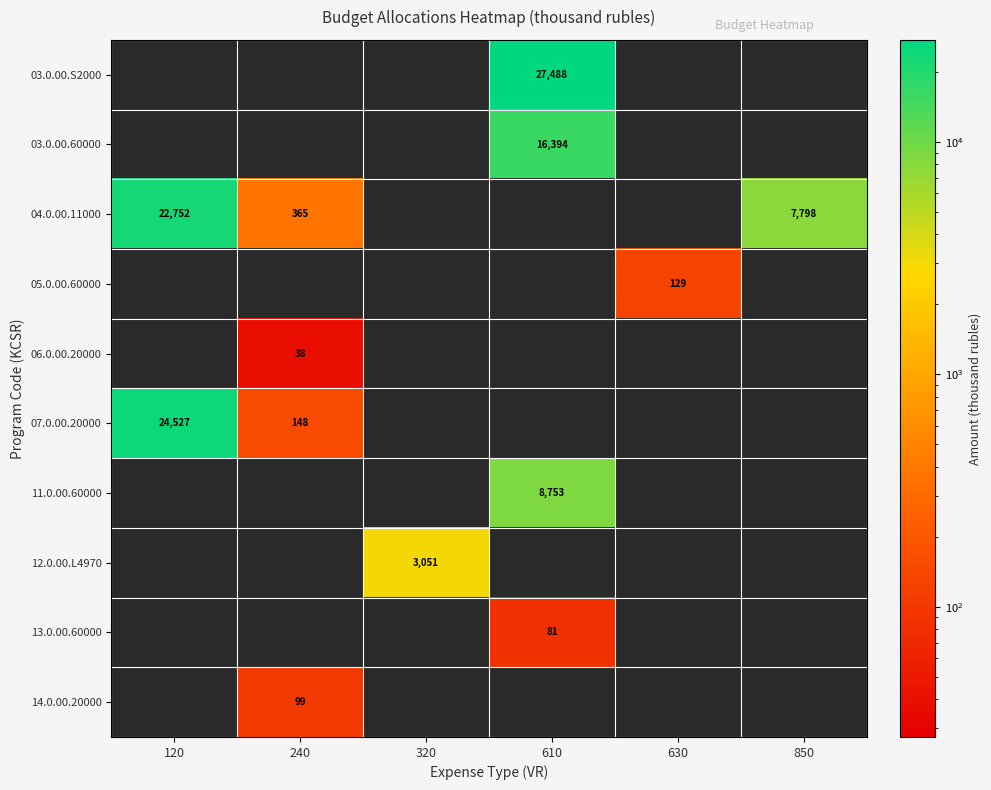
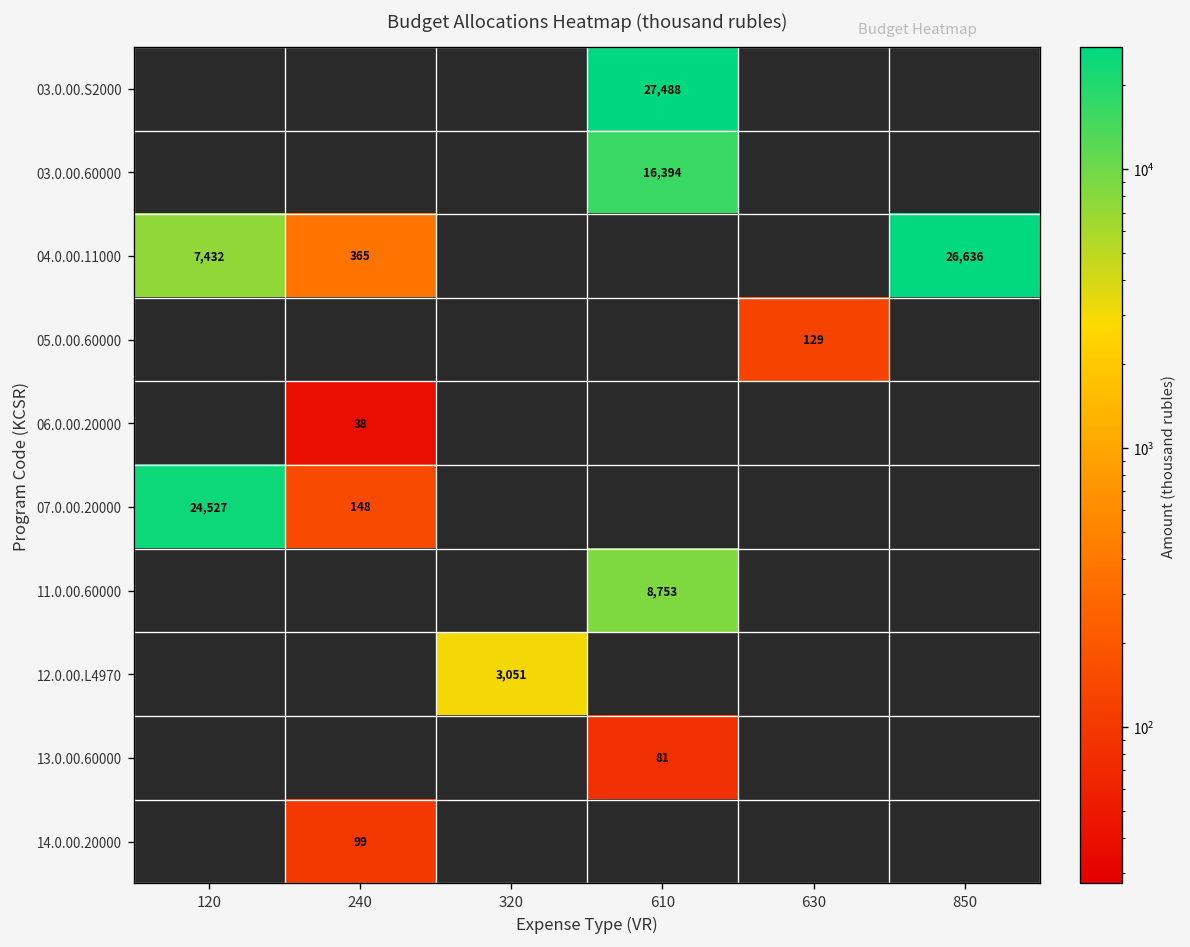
  {
    "03.0.00.S2000": {
      "610": "27,488"
    },
    "03.0.00.60000": {
      "610": "16,394"
    },
    "04.0.00.11000": {
-     "120": "22,752",
+     "120": "7,432",
      "240": "365",
-     "850": "7,798"
+     "850": "26,636"
    },
    "05.0.00.60000": {
      "630": "129"
    },
    "06.0.00.20000": {
      "240": "38"
    },
    "07.0.00.20000": {
      "120": "24,527",
      "240": "148"
    },
    "11.0.00.60000": {
      "610": "8,753"
    },
    "12.0.00.L4970": {
      "320": "3,051"
    },
    "13.0.00.60000": {
      "610": "81"
    },
    "14.0.00.20000": {
      "240": "99"
    }
  }
